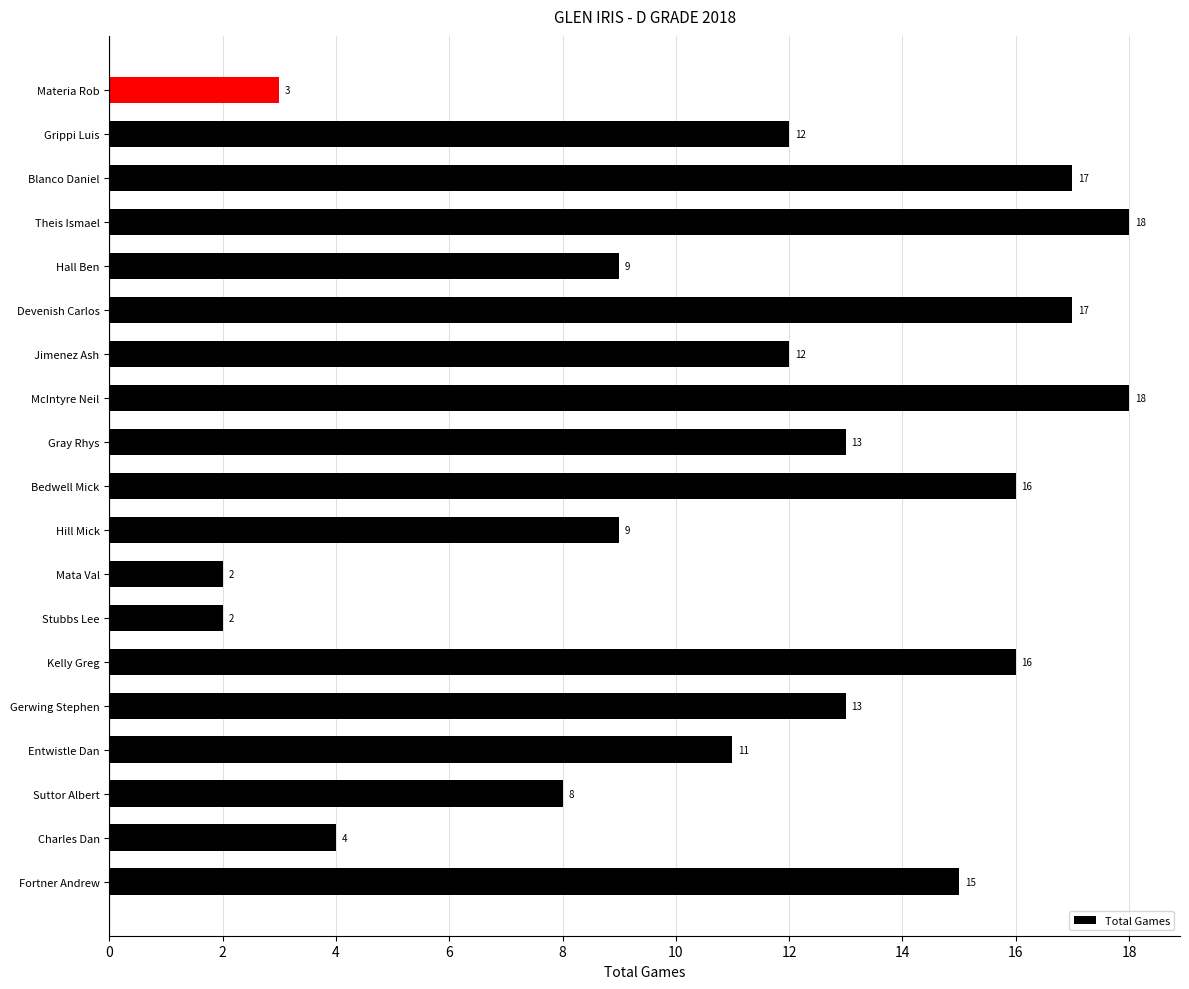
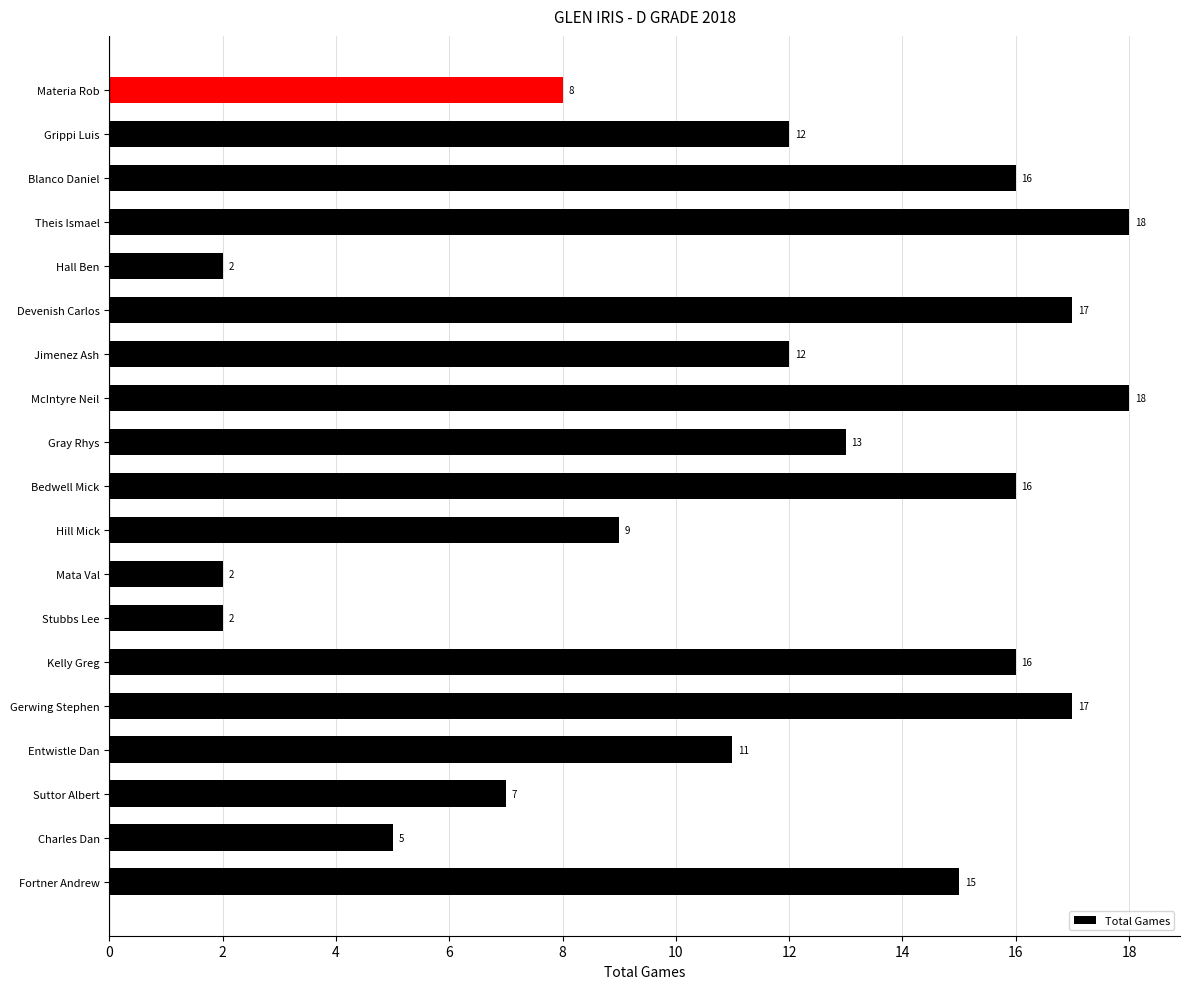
  {
-   "Materia Rob": 3,
+   "Materia Rob": 8,
    "Grippi Luis": 12,
-   "Blanco Daniel": 17,
+   "Blanco Daniel": 16,
    "Theis Ismael": 18,
-   "Hall Ben": 9,
+   "Hall Ben": 2,
    "Devenish Carlos": 17,
    "Jimenez Ash": 12,
    "McIntyre Neil": 18,
    "Gray Rhys": 13,
    "Bedwell Mick": 16,
    "Hill Mick": 9,
    "Mata Val": 2,
    "Stubbs Lee": 2,
    "Kelly Greg": 16,
-   "Gerwing Stephen": 13,
+   "Gerwing Stephen": 17,
    "Entwistle Dan": 11,
-   "Suttor Albert": 8,
-   "Charles Dan": 4,
+   "Suttor Albert": 7,
+   "Charles Dan": 5,
    "Fortner Andrew": 15
  }
